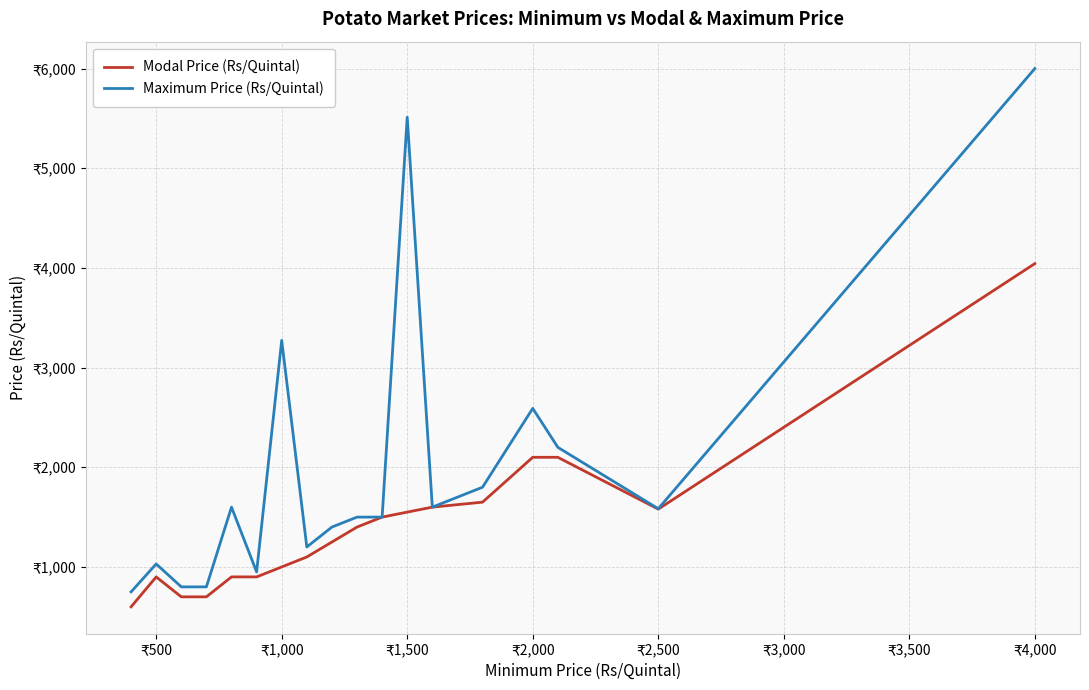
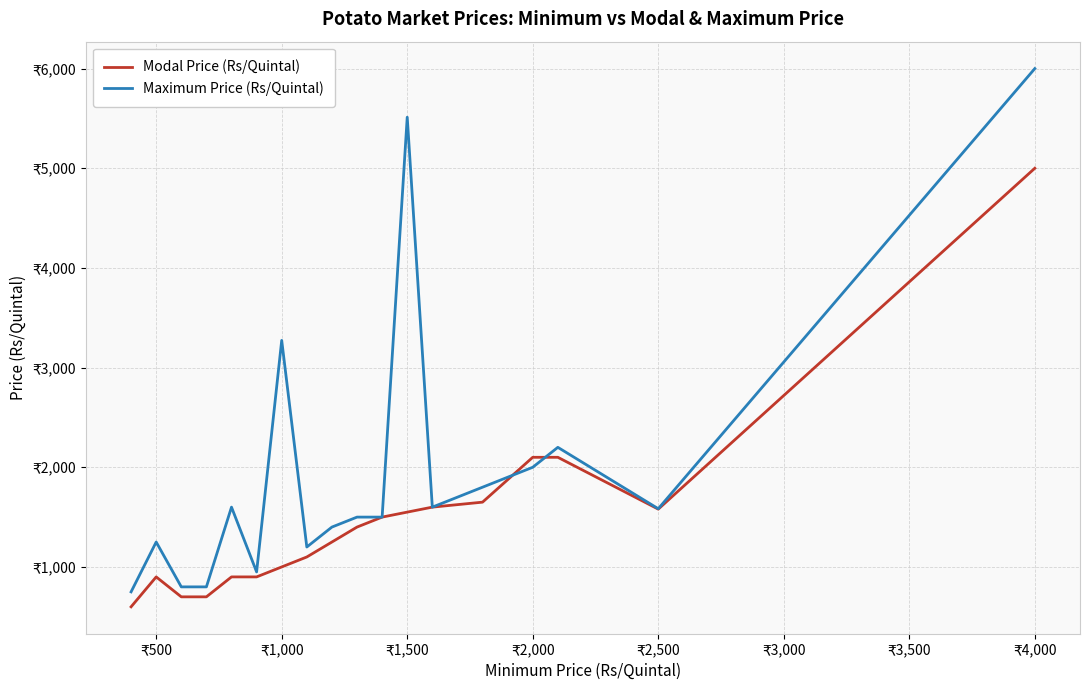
  {
    "Modal Price (Rs/Quintal)": {
      "₹500": "₹900",
      "₹1,000": "₹1,000",
      "₹1,500": "₹1,600",
      "₹2,000": "₹2,100",
-     "₹4,000": "₹4,000"
+     "₹4,000": "₹5,000"
    },
    "Maximum Price (Rs/Quintal)": {
-     "₹500": "₹1,000",
+     "₹500": "₹1,300",
      "₹1,000": "₹3,300",
      "₹1,500": "₹5,500",
-     "₹2,000": "₹2,600",
+     "₹2,000": "₹2,000",
      "₹4,000": "₹6,000"
    }
  }
